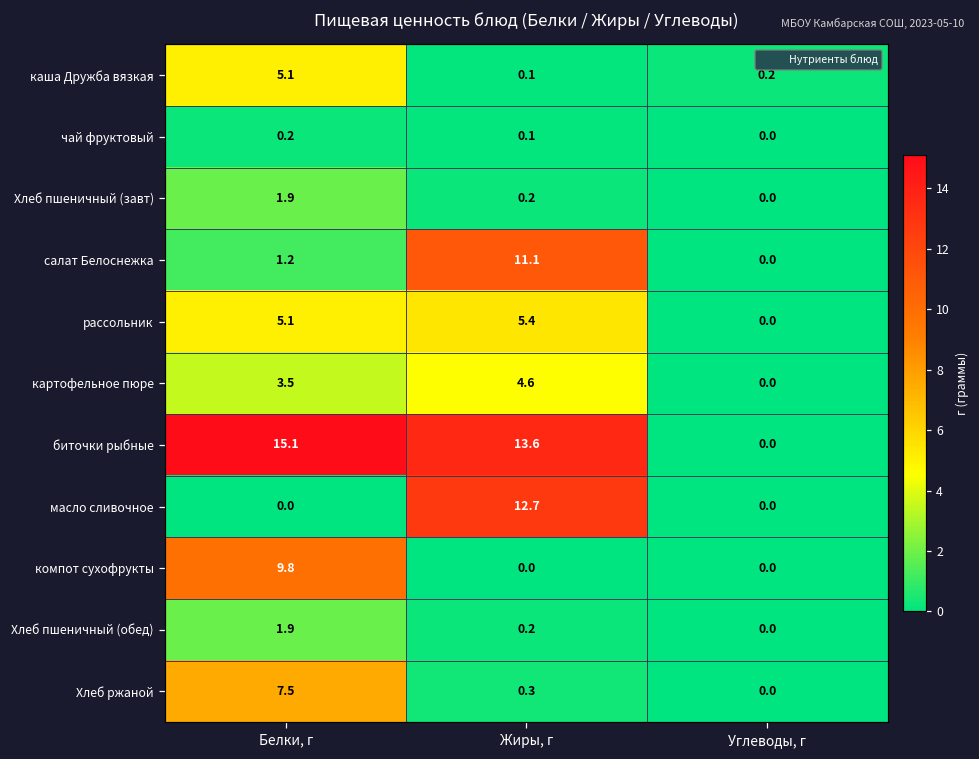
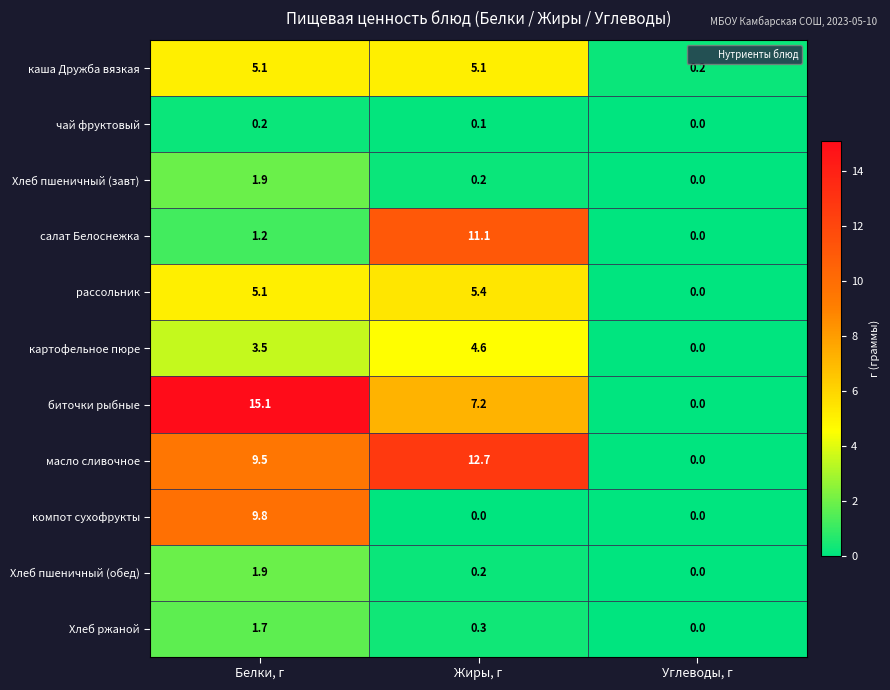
  {
    "каша Дружба вязкая": {
      "Белки, г": 5.1,
-     "Жиры, г": 0.1
+     "Жиры, г": 5.1
    },
    "чай фруктовый": {
      "Белки, г": 0.2,
      "Жиры, г": 0.1,
      "Углеводы, г": 0.0
    },
    "Хлеб пшеничный (завт)": {
      "Белки, г": 1.9,
      "Жиры, г": 0.2,
      "Углеводы, г": 0.0
    },
    "салат Белоснежка": {
      "Белки, г": 1.2,
      "Жиры, г": 11.1,
      "Углеводы, г": 0.0
    },
    "рассольник": {
      "Белки, г": 5.1,
      "Жиры, г": 5.4,
      "Углеводы, г": 0.0
    },
    "картофельное пюре": {
      "Белки, г": 3.5,
      "Жиры, г": 4.6,
      "Углеводы, г": 0.0
    },
    "биточки рыбные": {
      "Белки, г": 15.1,
-     "Жиры, г": 13.6,
+     "Жиры, г": 7.2,
      "Углеводы, г": 0.0
    },
    "масло сливочное": {
-     "Белки, г": 0.0,
+     "Белки, г": 9.5,
      "Жиры, г": 12.7,
      "Углеводы, г": 0.0
    },
    "компот сухофрукты": {
      "Белки, г": 9.8,
      "Жиры, г": 0.0,
      "Углеводы, г": 0.0
    },
    "Хлеб пшеничный (обед)": {
      "Белки, г": 1.9,
      "Жиры, г": 0.2,
      "Углеводы, г": 0.0
    },
    "Хлеб ржаной": {
-     "Белки, г": 7.5,
+     "Белки, г": 1.7,
      "Жиры, г": 0.3,
      "Углеводы, г": 0.0
    }
  }
